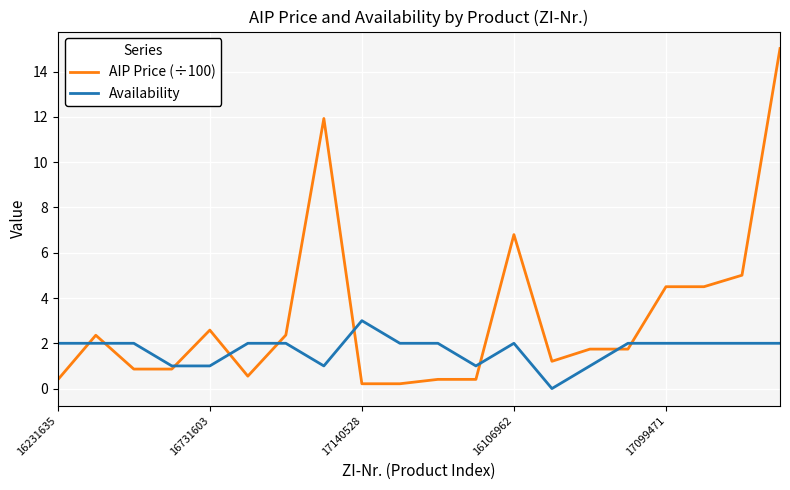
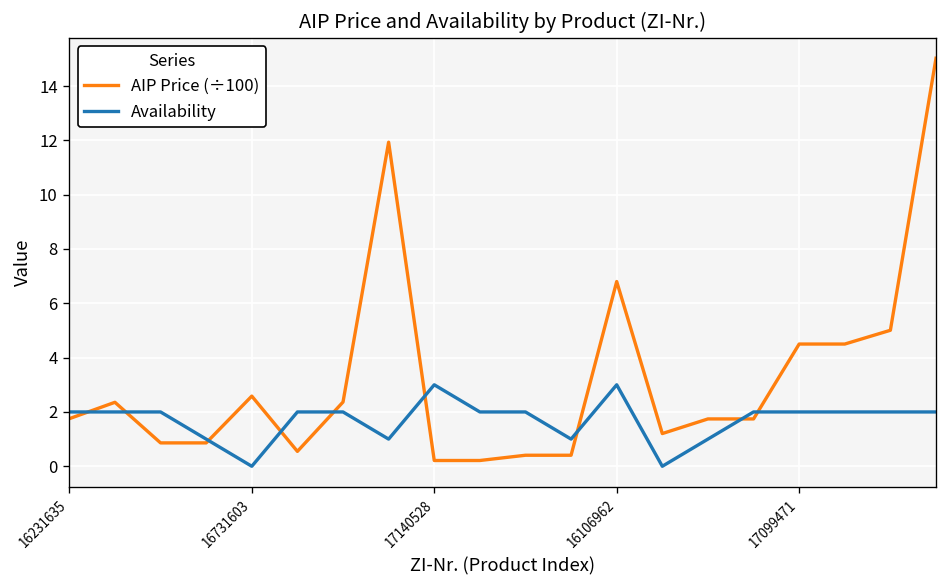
  {
    "AIP Price (÷100)": {
-     "16231635": 0.4,
+     "16231635": 1.8,
      "16731603": 2.6,
      "17140528": 0.2,
      "16106962": 6.8,
      "17099471": 4.5
    },
    "Availability": {
      "16231635": 2,
-     "16731603": 1,
+     "16731603": 0,
      "17140528": 3,
-     "16106962": 2,
+     "16106962": 3,
      "17099471": 2
    }
  }
